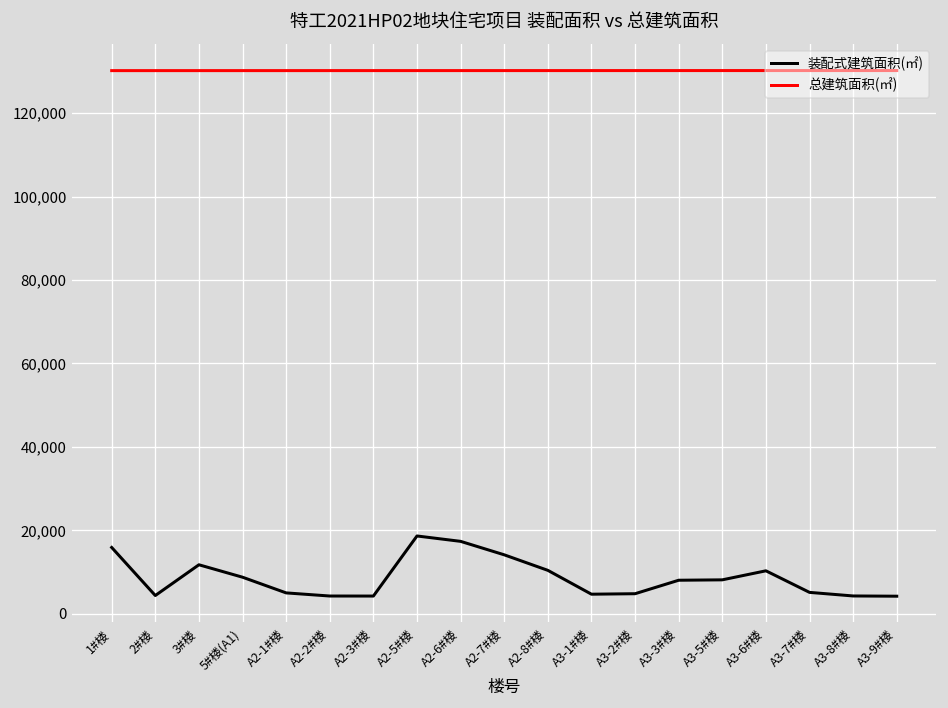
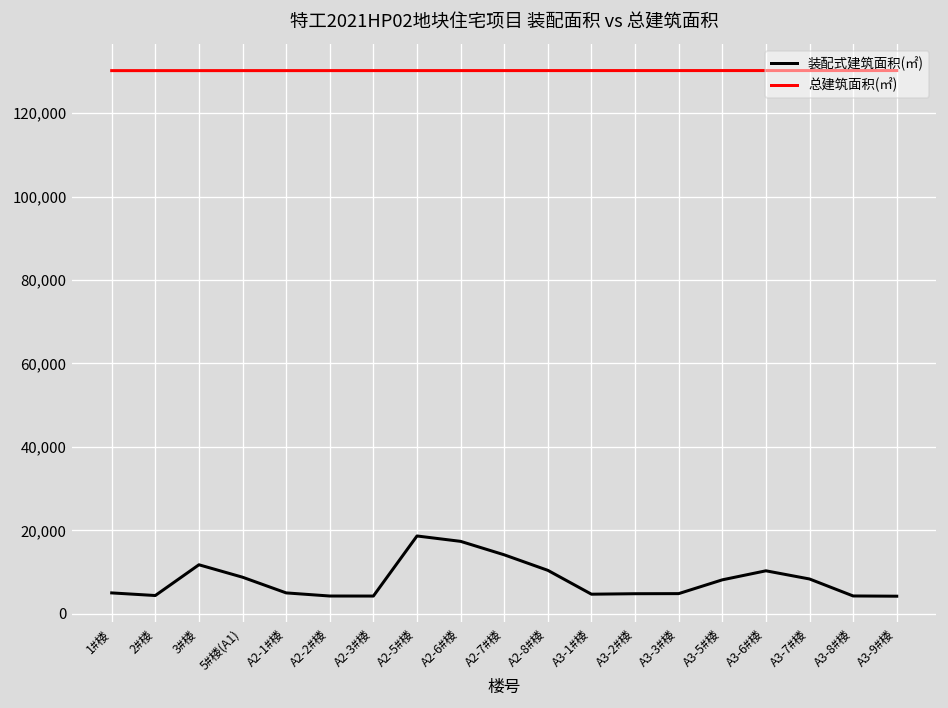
  {
    "装配式建筑面积(㎡)": {
-     "1#楼": "16,000",
+     "1#楼": "5,000",
      "2#楼": "4,000",
      "3#楼": "12,000",
      "5#楼(A1)": "9,000",
      "A2-1#楼": "5,000",
      "A2-2#楼": "4,000",
      "A2-3#楼": "4,000",
      "A2-5#楼": "19,000",
      "A2-6#楼": "17,000",
      "A2-7#楼": "14,000",
      "A2-8#楼": "10,000",
      "A3-1#楼": "5,000",
      "A3-2#楼": "5,000",
-     "A3-3#楼": "8,000",
+     "A3-3#楼": "5,000",
      "A3-5#楼": "8,000",
      "A3-6#楼": "10,000",
-     "A3-7#楼": "5,000",
+     "A3-7#楼": "8,000",
      "A3-8#楼": "4,000",
      "A3-9#楼": "4,000"
    },
    "总建筑面积(㎡)": {
      "1#楼": "130,000",
      "2#楼": "130,000",
      "3#楼": "130,000",
      "5#楼(A1)": "130,000",
      "A2-1#楼": "130,000",
      "A2-2#楼": "130,000",
      "A2-3#楼": "130,000",
      "A2-5#楼": "130,000",
      "A2-6#楼": "130,000",
      "A2-7#楼": "130,000",
      "A2-8#楼": "130,000",
      "A3-1#楼": "130,000",
      "A3-2#楼": "130,000",
      "A3-3#楼": "130,000",
      "A3-5#楼": "130,000"
    }
  }
